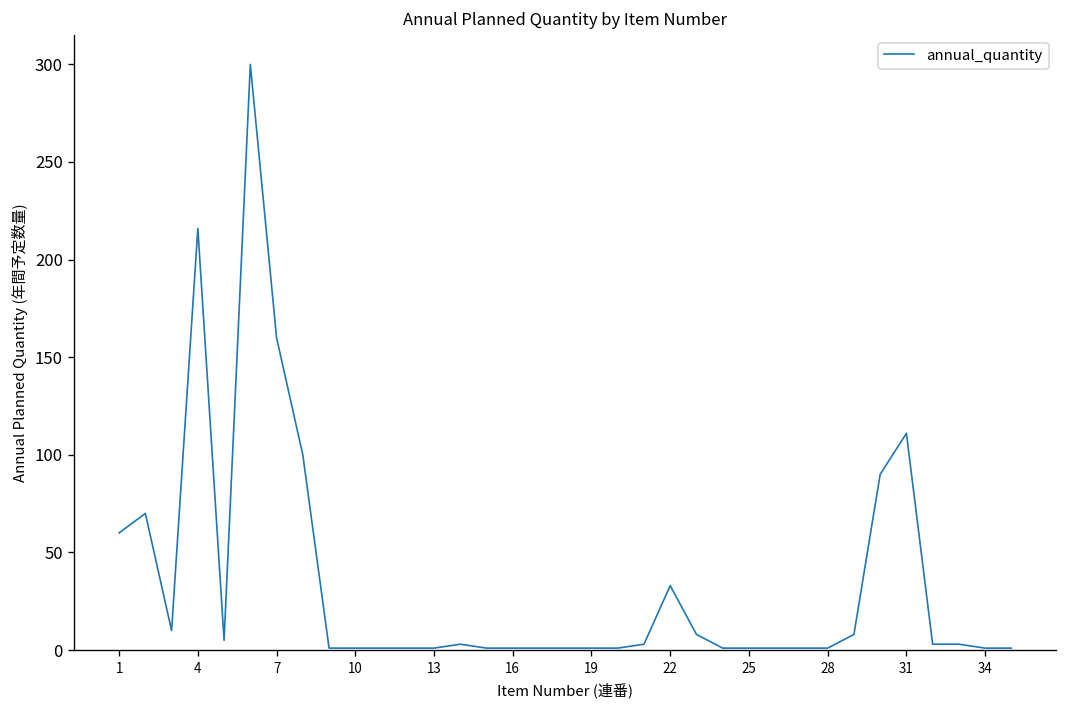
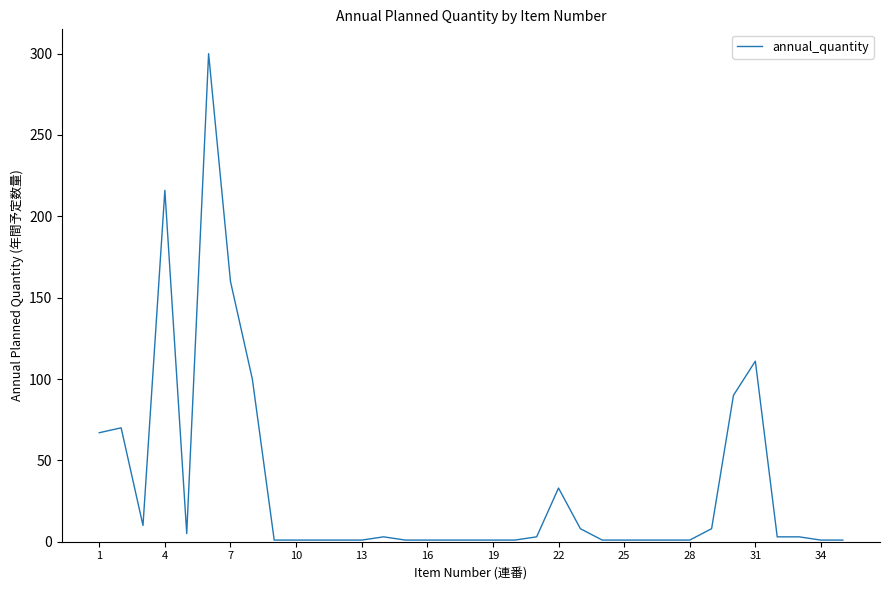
  {
-   "1": 60,
+   "1": 67,
    "4": 216,
    "7": 160,
    "10": 1,
    "13": 1,
    "16": 1,
    "19": 1,
    "22": 33,
    "25": 1,
    "28": 1,
    "31": 111,
    "34": 1
  }
